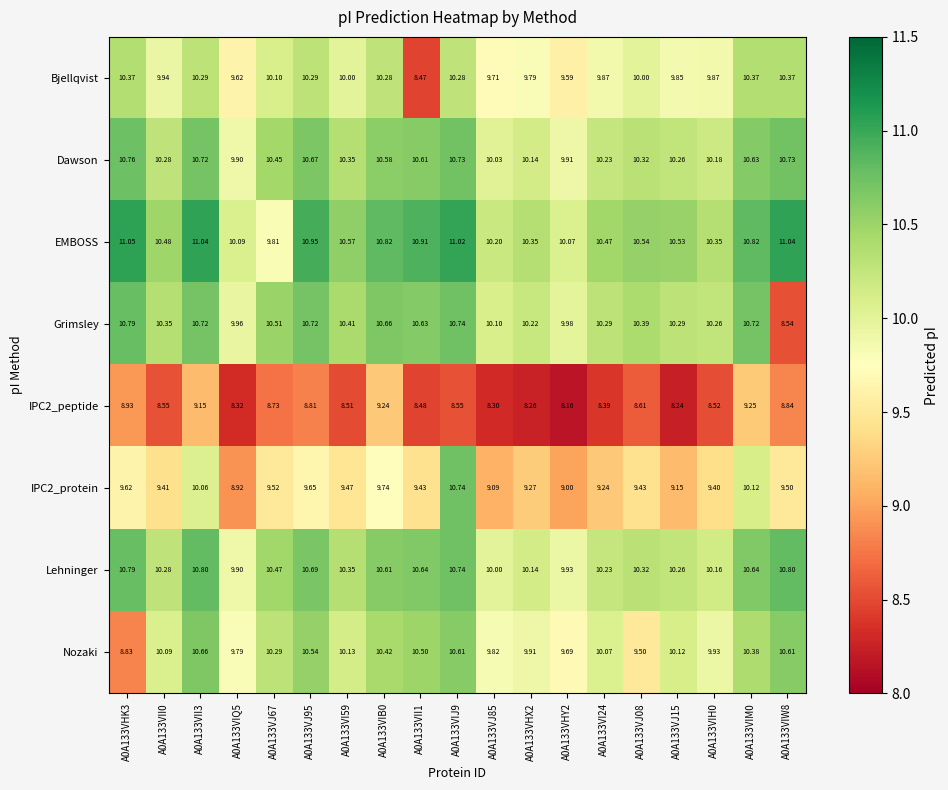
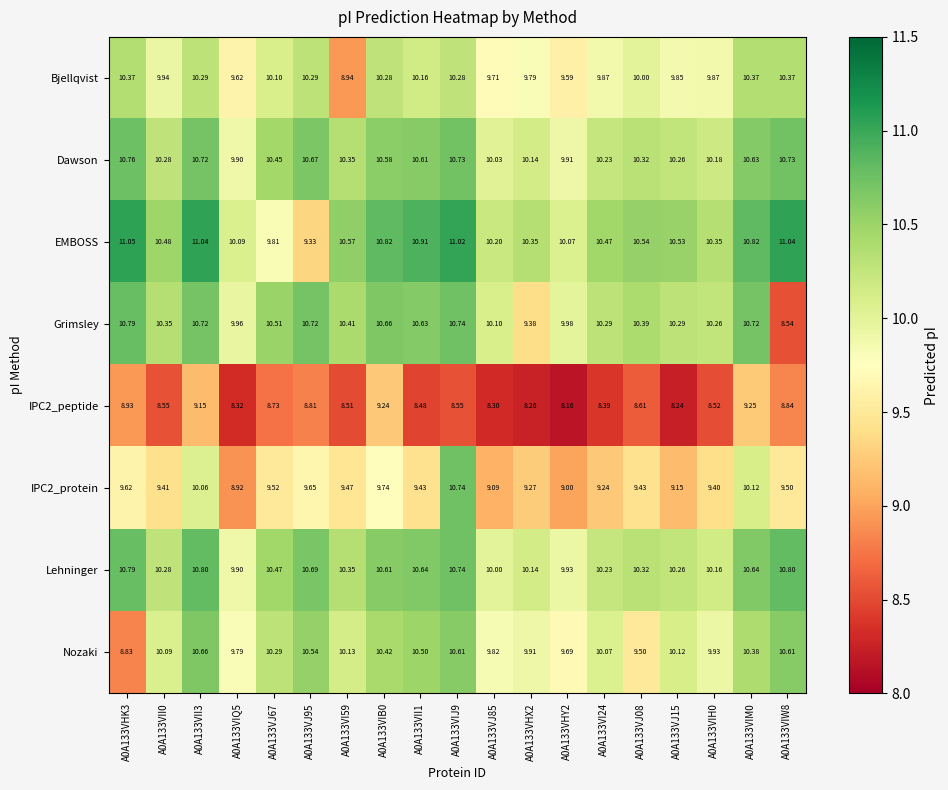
  {
    "Bjellqvist": {
      "A0A133VHK3": 10.37,
      "A0A133VII0": 9.94,
      "A0A133VII3": 10.29,
      "A0A133VIQ5": 9.62,
      "A0A133VJ67": 10.10,
      "A0A133VJ95": 10.29,
-     "A0A133VI59": 10.00,
+     "A0A133VI59": 8.94,
      "A0A133VIB0": 10.28,
-     "A0A133VII1": 8.47,
+     "A0A133VII1": 10.16,
      "A0A133VIJ9": 10.28,
      "A0A133VJ85": 9.71,
      "A0A133VHX2": 9.79,
      "A0A133VHY2": 9.59,
      "A0A133VI24": 9.87,
      "A0A133VJ08": 10.00,
      "A0A133VJ15": 9.85,
      "A0A133VIH0": 9.87,
      "A0A133VIM0": 10.37,
      "A0A133VIW8": 10.37
    },
    "Dawson": {
      "A0A133VHK3": 10.76,
      "A0A133VII0": 10.28,
      "A0A133VII3": 10.72,
      "A0A133VIQ5": 9.90,
      "A0A133VJ67": 10.45,
      "A0A133VJ95": 10.67,
      "A0A133VI59": 10.35,
      "A0A133VIB0": 10.58,
      "A0A133VII1": 10.61,
      "A0A133VIJ9": 10.73,
      "A0A133VJ85": 10.03,
      "A0A133VHX2": 10.14,
      "A0A133VHY2": 9.91,
      "A0A133VI24": 10.23,
      "A0A133VJ08": 10.32,
      "A0A133VJ15": 10.26,
      "A0A133VIH0": 10.18,
      "A0A133VIM0": 10.63,
      "A0A133VIW8": 10.73
    },
    "EMBOSS": {
      "A0A133VHK3": 11.05,
      "A0A133VII0": 10.48,
      "A0A133VII3": 11.04,
      "A0A133VIQ5": 10.09,
      "A0A133VJ67": 9.81,
-     "A0A133VJ95": 10.95,
+     "A0A133VJ95": 9.33,
      "A0A133VI59": 10.57,
      "A0A133VIB0": 10.82,
      "A0A133VII1": 10.91,
      "A0A133VIJ9": 11.02,
      "A0A133VJ85": 10.20,
      "A0A133VHX2": 10.35,
      "A0A133VHY2": 10.07,
      "A0A133VI24": 10.47,
      "A0A133VJ08": 10.54,
      "A0A133VJ15": 10.53,
      "A0A133VIH0": 10.35,
      "A0A133VIM0": 10.82,
      "A0A133VIW8": 11.04
    },
    "Grimsley": {
      "A0A133VHK3": 10.79,
      "A0A133VII0": 10.35,
      "A0A133VII3": 10.72,
      "A0A133VIQ5": 9.96,
      "A0A133VJ67": 10.51,
      "A0A133VJ95": 10.72,
      "A0A133VI59": 10.41,
      "A0A133VIB0": 10.66,
      "A0A133VII1": 10.63,
      "A0A133VIJ9": 10.74,
      "A0A133VJ85": 10.10,
-     "A0A133VHX2": 10.22,
+     "A0A133VHX2": 9.38,
      "A0A133VHY2": 9.98,
      "A0A133VI24": 10.29,
      "A0A133VJ08": 10.39,
      "A0A133VJ15": 10.29,
      "A0A133VIH0": 10.26,
      "A0A133VIM0": 10.72,
      "A0A133VIW8": 8.54
    },
    "IPC2_peptide": {
      "A0A133VHK3": 8.93,
      "A0A133VII0": 8.55,
      "A0A133VII3": 9.15,
      "A0A133VIQ5": 8.32,
      "A0A133VJ67": 8.73,
      "A0A133VJ95": 8.81,
      "A0A133VI59": 8.51,
      "A0A133VIB0": 9.24,
      "A0A133VII1": 8.48,
      "A0A133VIJ9": 8.55,
      "A0A133VJ85": 8.30,
      "A0A133VHX2": 8.26,
      "A0A133VHY2": 8.16,
      "A0A133VI24": 8.39,
      "A0A133VJ08": 8.61,
      "A0A133VJ15": 8.24,
      "A0A133VIH0": 8.52,
      "A0A133VIM0": 9.25,
      "A0A133VIW8": 8.84
    },
    "IPC2_protein": {
      "A0A133VHK3": 9.62,
      "A0A133VII0": 9.41,
      "A0A133VII3": 10.06,
      "A0A133VIQ5": 8.92,
      "A0A133VJ67": 9.52,
      "A0A133VJ95": 9.65,
      "A0A133VI59": 9.47,
      "A0A133VIB0": 9.74,
      "A0A133VII1": 9.43,
      "A0A133VIJ9": 10.74,
      "A0A133VJ85": 9.09,
      "A0A133VHX2": 9.27,
      "A0A133VHY2": 9.00,
      "A0A133VI24": 9.24,
      "A0A133VJ08": 9.43,
      "A0A133VJ15": 9.15,
      "A0A133VIH0": 9.40,
      "A0A133VIM0": 10.12,
      "A0A133VIW8": 9.50
    },
    "Lehninger": {
      "A0A133VHK3": 10.79,
      "A0A133VII0": 10.28,
      "A0A133VII3": 10.80,
      "A0A133VIQ5": 9.90,
      "A0A133VJ67": 10.47,
      "A0A133VJ95": 10.69,
      "A0A133VI59": 10.35,
      "A0A133VIB0": 10.61,
      "A0A133VII1": 10.64,
      "A0A133VIJ9": 10.74,
      "A0A133VJ85": 10.00,
      "A0A133VHX2": 10.14,
      "A0A133VHY2": 9.93,
      "A0A133VI24": 10.23,
      "A0A133VJ08": 10.32,
      "A0A133VJ15": 10.26,
      "A0A133VIH0": 10.16,
      "A0A133VIM0": 10.64,
      "A0A133VIW8": 10.80
    },
    "Nozaki": {
      "A0A133VHK3": 8.83,
      "A0A133VII0": 10.09,
      "A0A133VII3": 10.66,
      "A0A133VIQ5": 9.79,
      "A0A133VJ67": 10.29,
      "A0A133VJ95": 10.54,
      "A0A133VI59": 10.13,
      "A0A133VIB0": 10.42,
      "A0A133VII1": 10.50,
      "A0A133VIJ9": 10.61,
      "A0A133VJ85": 9.82,
      "A0A133VHX2": 9.91,
      "A0A133VHY2": 9.69,
      "A0A133VI24": 10.07,
      "A0A133VJ08": 9.50,
      "A0A133VJ15": 10.12,
      "A0A133VIH0": 9.93,
      "A0A133VIM0": 10.38,
      "A0A133VIW8": 10.61
    }
  }
